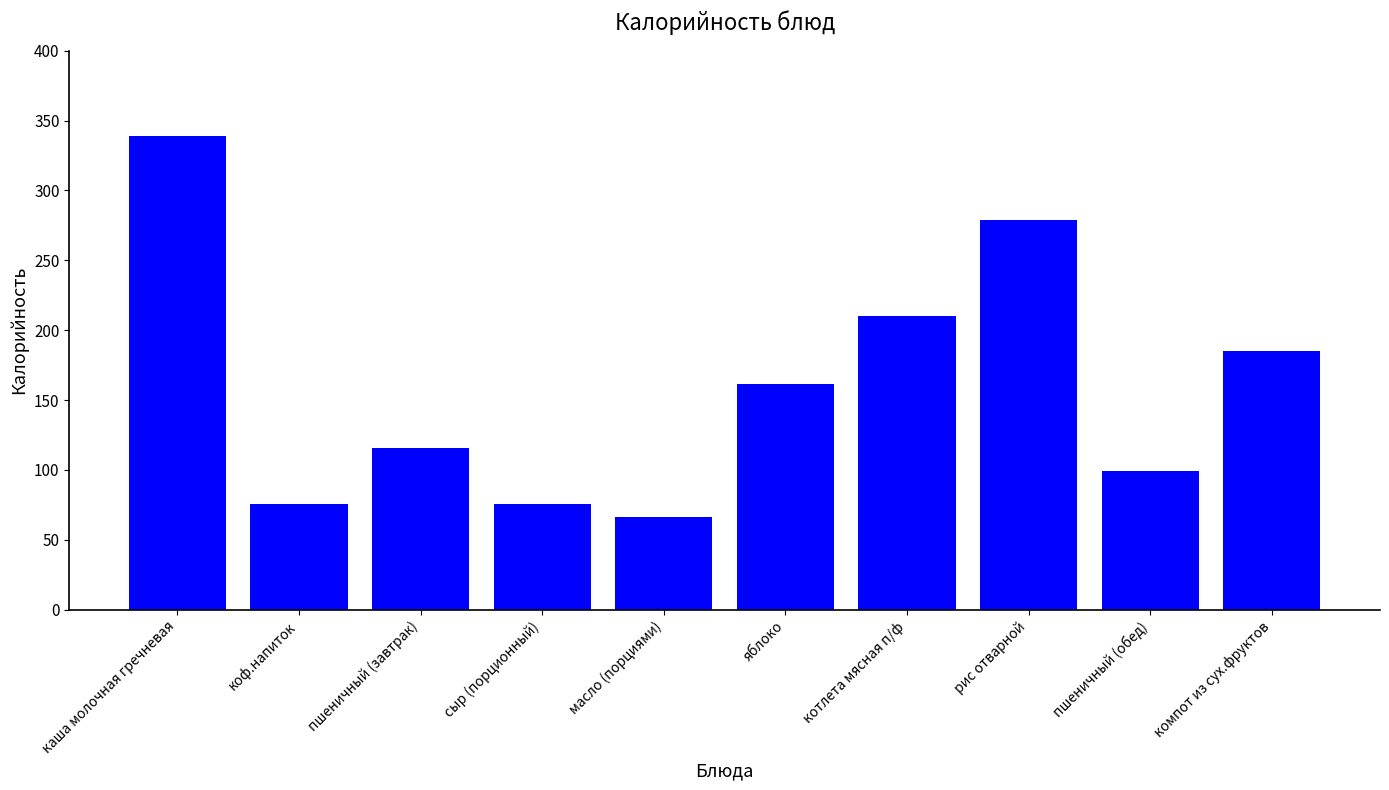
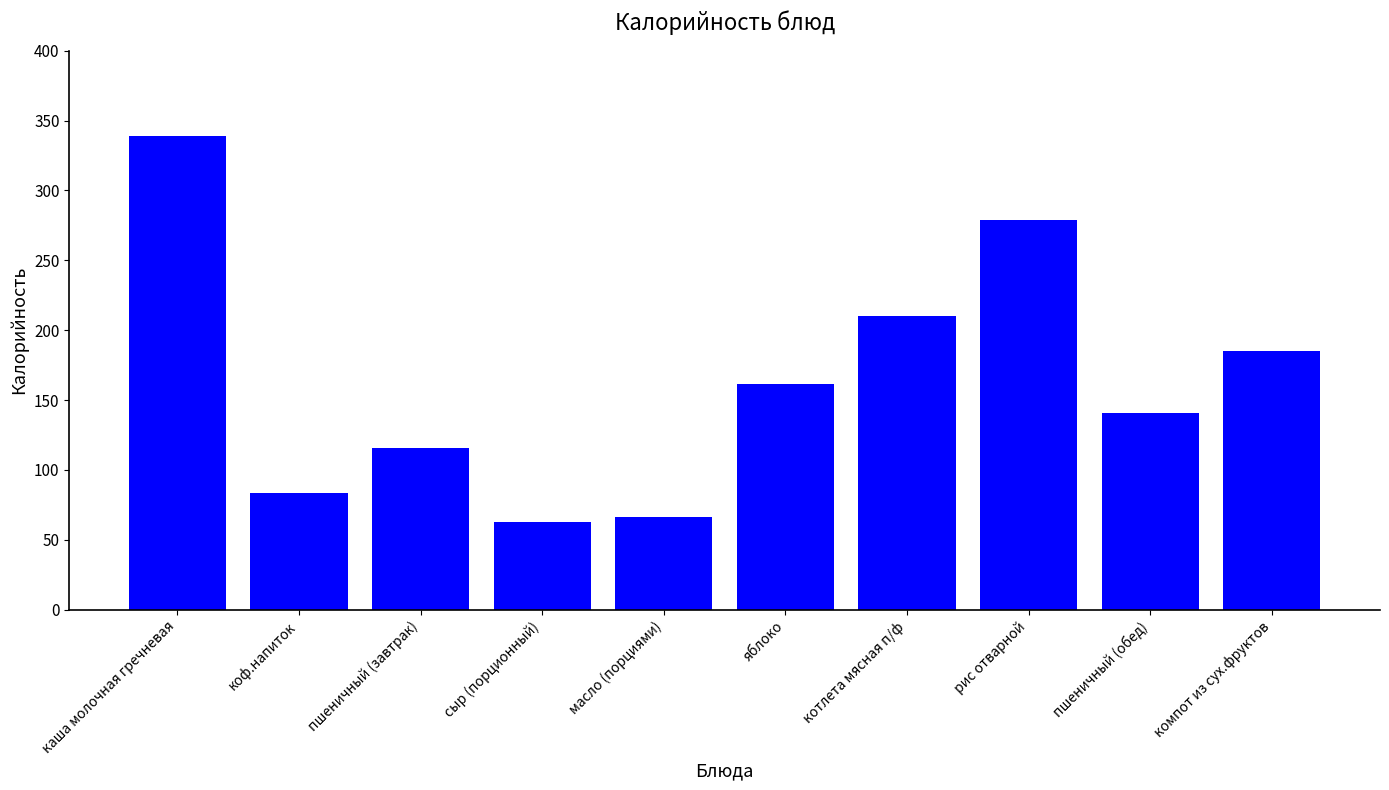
  {
    "каша молочная гречневая": 339,
-   "коф.напиток": 76,
+   "коф.напиток": 83,
    "пшеничный (завтрак)": 115,
-   "сыр (порционный)": 76,
+   "сыр (порционный)": 63,
    "масло (порциями)": 66,
    "яблоко": 162,
    "котлета мясная п/ф": 210,
    "рис отварной": 279,
-   "пшеничный (обед)": 99,
+   "пшеничный (обед)": 141,
    "компот из сух.фруктов": 185
  }
